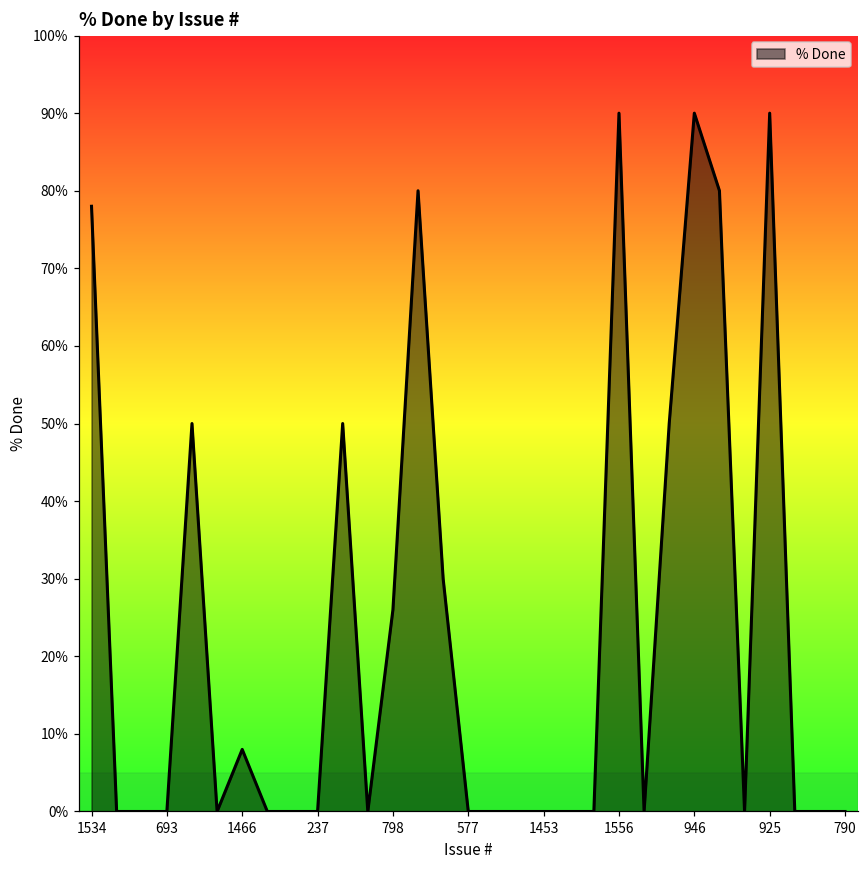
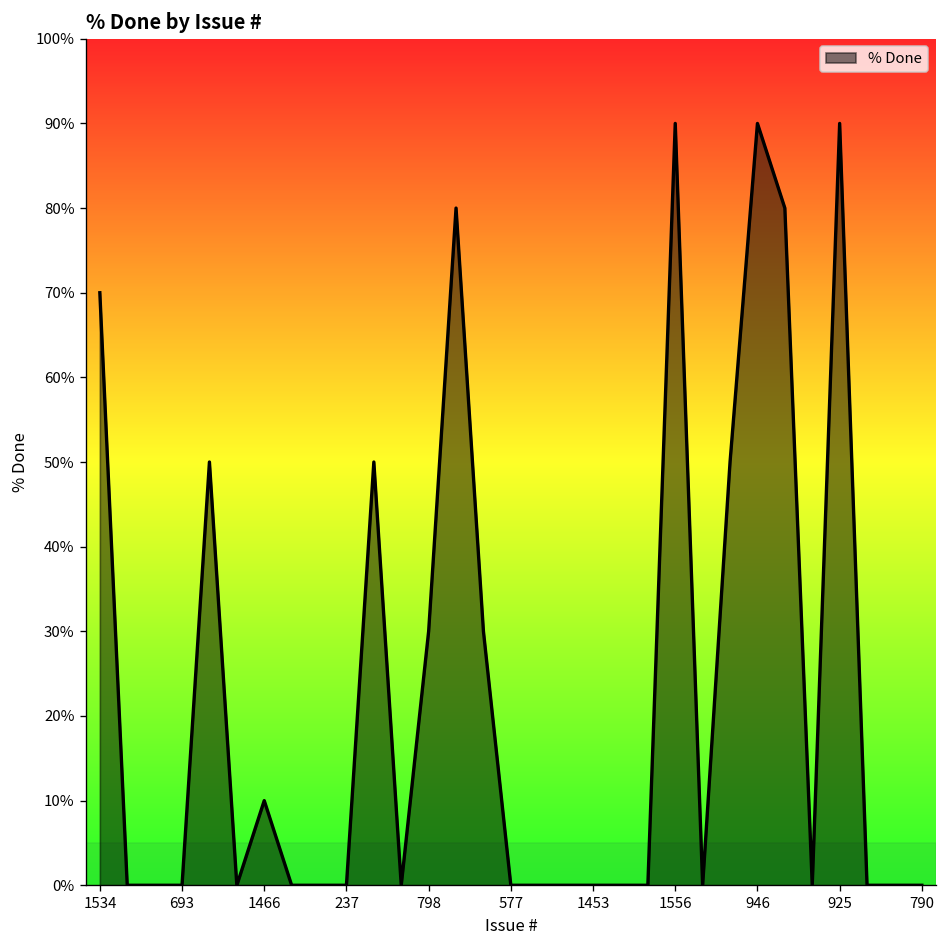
  {
-   "1534": "78%",
+   "1534": "70%",
    "693": "0%",
-   "1466": "8%",
+   "1466": "10%",
    "237": "0%",
-   "798": "26%",
+   "798": "30%",
    "577": "0%",
    "1453": "0%",
    "1556": "90%",
    "946": "90%",
    "925": "90%",
    "790": "0%"
  }
